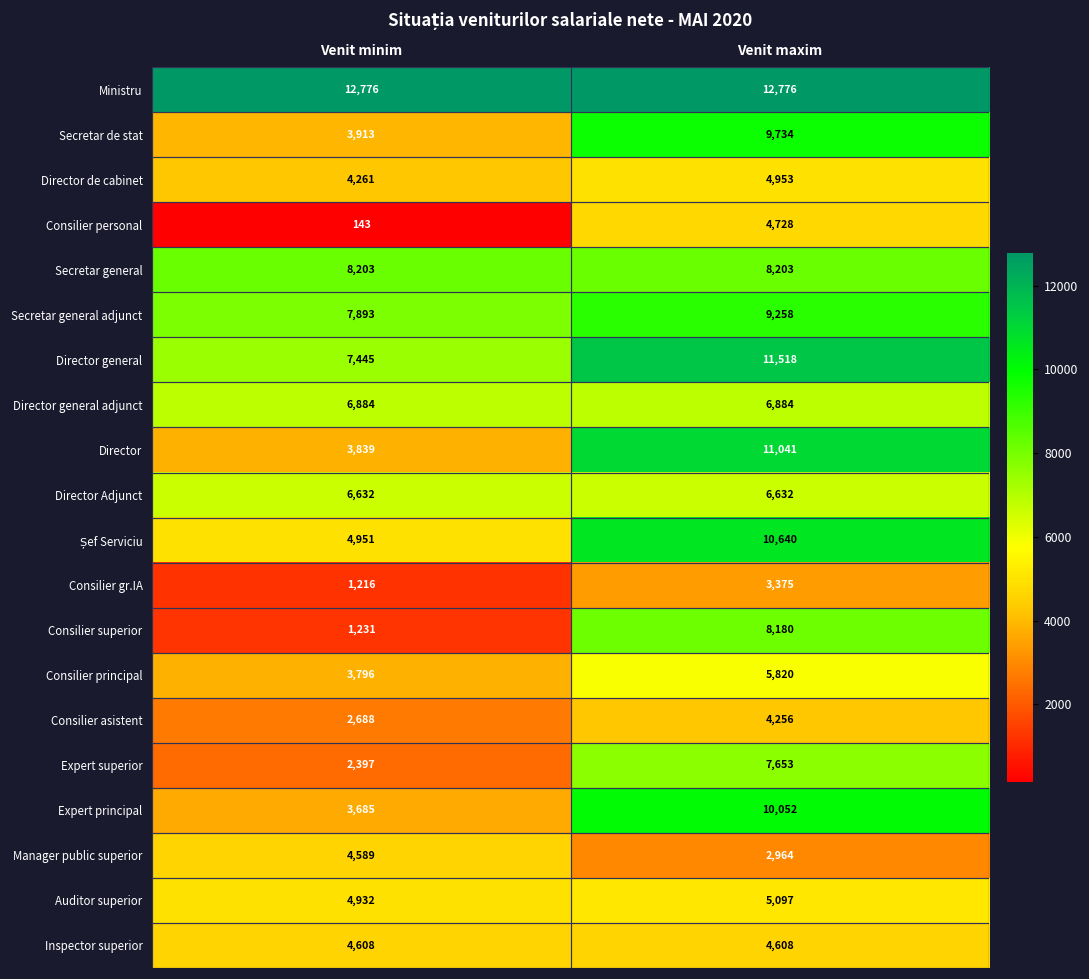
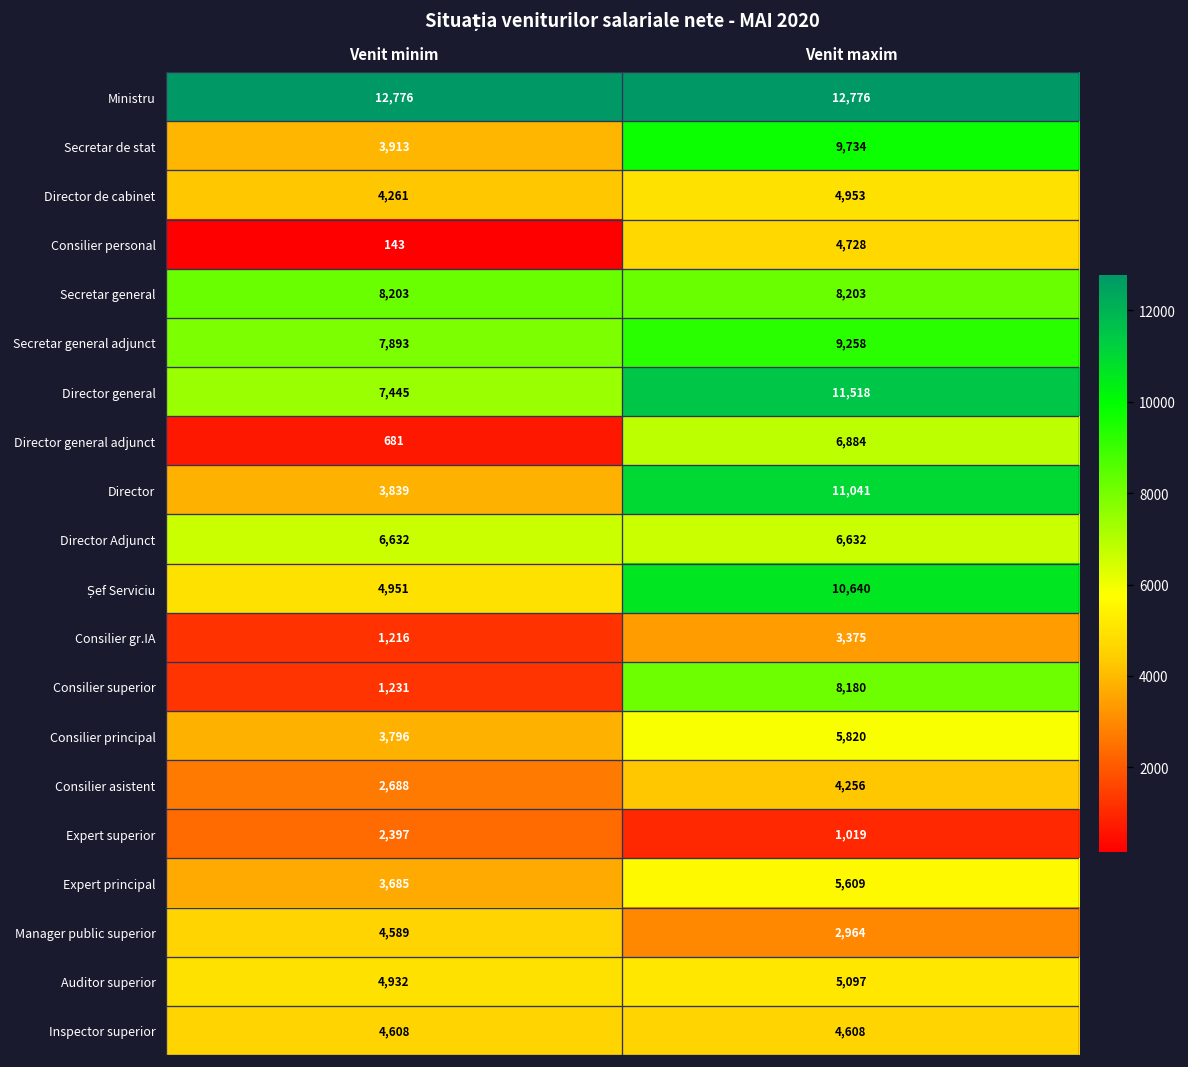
  {
    "Ministru": {
      "Venit minim": "12,776",
      "Venit maxim": "12,776"
    },
    "Secretar de stat": {
      "Venit minim": "3,913",
      "Venit maxim": "9,734"
    },
    "Director de cabinet": {
      "Venit minim": "4,261",
      "Venit maxim": "4,953"
    },
    "Consilier personal": {
      "Venit minim": "143",
      "Venit maxim": "4,728"
    },
    "Secretar general": {
      "Venit minim": "8,203",
      "Venit maxim": "8,203"
    },
    "Secretar general adjunct": {
      "Venit minim": "7,893",
      "Venit maxim": "9,258"
    },
    "Director general": {
      "Venit minim": "7,445",
      "Venit maxim": "11,518"
    },
    "Director general adjunct": {
-     "Venit minim": "6,884",
+     "Venit minim": "681",
      "Venit maxim": "6,884"
    },
    "Director": {
      "Venit minim": "3,839",
      "Venit maxim": "11,041"
    },
    "Director Adjunct": {
      "Venit minim": "6,632",
      "Venit maxim": "6,632"
    },
    "Șef Serviciu": {
      "Venit minim": "4,951",
      "Venit maxim": "10,640"
    },
    "Consilier gr.IA": {
      "Venit minim": "1,216",
      "Venit maxim": "3,375"
    },
    "Consilier superior": {
      "Venit minim": "1,231",
      "Venit maxim": "8,180"
    },
    "Consilier principal": {
      "Venit minim": "3,796",
      "Venit maxim": "5,820"
    },
    "Consilier asistent": {
      "Venit minim": "2,688",
      "Venit maxim": "4,256"
    },
    "Expert superior": {
      "Venit minim": "2,397",
-     "Venit maxim": "7,653"
+     "Venit maxim": "1,019"
    },
    "Expert principal": {
      "Venit minim": "3,685",
-     "Venit maxim": "10,052"
+     "Venit maxim": "5,609"
    },
    "Manager public superior": {
      "Venit minim": "4,589",
      "Venit maxim": "2,964"
    },
    "Auditor superior": {
      "Venit minim": "4,932",
      "Venit maxim": "5,097"
    },
    "Inspector superior": {
      "Venit minim": "4,608",
      "Venit maxim": "4,608"
    }
  }
